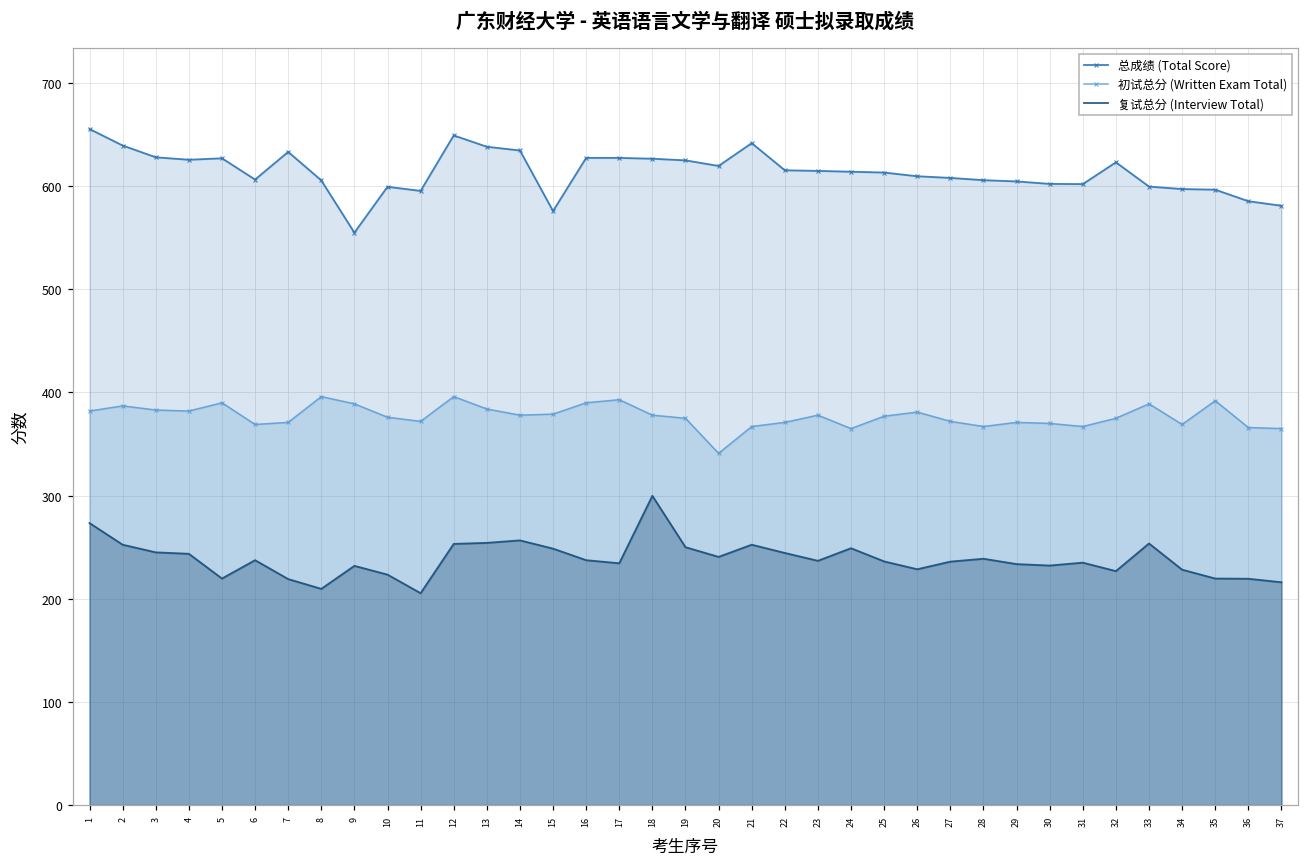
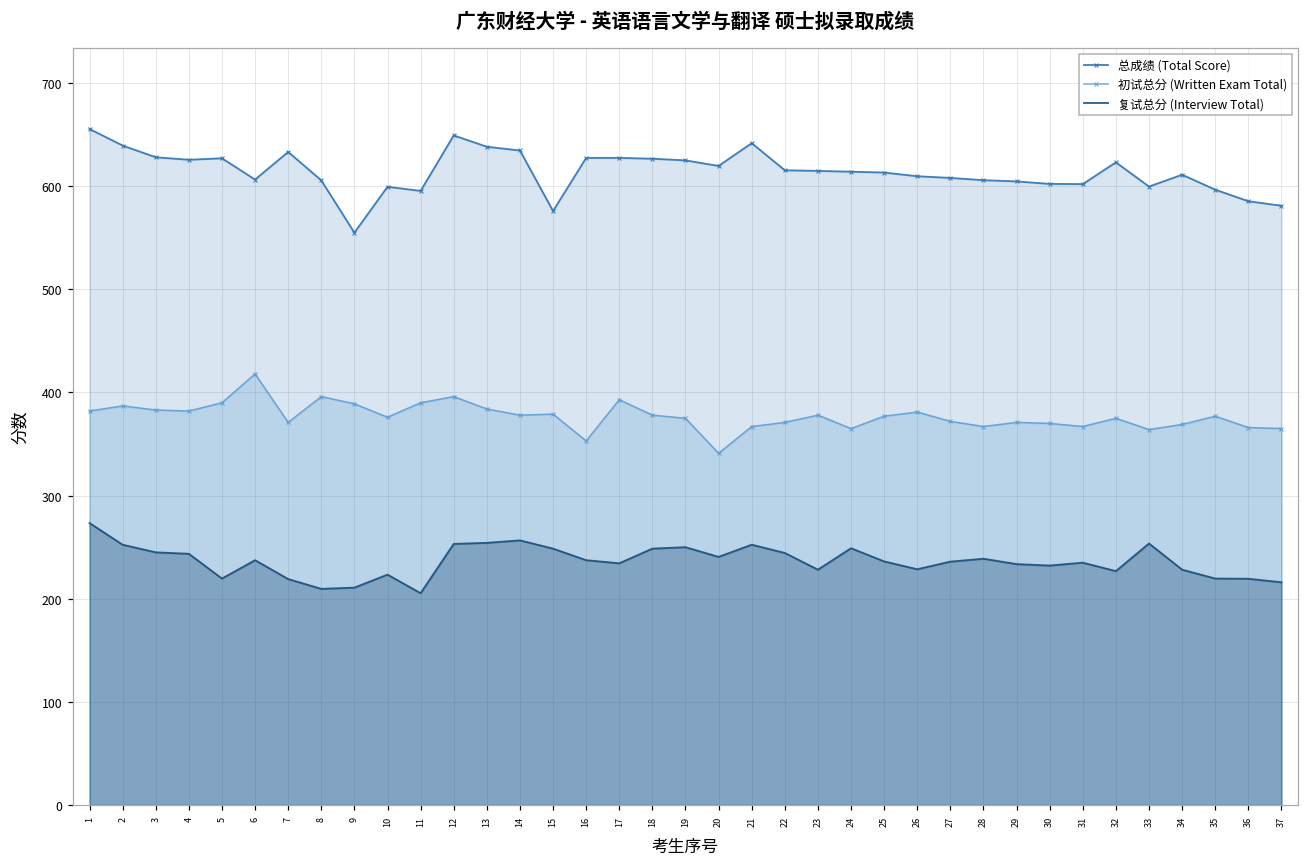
  {
    "总成绩 (Total Score)": {
      "1": 660,
      "2": 640,
      "3": 630,
      "4": 630,
      "5": 630,
      "6": 610,
      "7": 630,
      "8": 610,
      "9": 550,
      "10": 600,
      "11": 600,
      "12": 650,
      "13": 640,
      "14": 630,
      "15": 580,
      "16": 630,
      "17": 630,
      "18": 630,
      "19": 630,
      "20": 620,
      "21": 640,
      "22": 620,
      "23": 610,
      "24": 610,
      "25": 610,
      "26": 610,
      "27": 610,
      "28": 610,
      "29": 600,
      "30": 600,
      "31": 600,
      "32": 620,
      "33": 600,
-     "34": 600,
+     "34": 610,
      "35": 600,
      "36": 590,
      "37": 580
    },
    "初试总分 (Written Exam Total)": {
      "1": 380,
      "2": 390,
      "3": 380,
      "4": 380,
      "5": 390,
-     "6": 370,
+     "6": 420,
      "7": 370,
      "8": 400,
      "9": 390,
      "10": 380,
-     "11": 370,
+     "11": 390,
      "12": 400,
      "13": 380,
      "14": 380,
      "15": 380,
-     "16": 390,
+     "16": 350,
      "17": 390,
      "18": 380,
      "19": 380,
      "20": 340,
      "21": 370,
      "22": 370,
      "23": 380,
      "24": 370,
      "25": 380,
      "26": 380,
      "27": 370,
      "28": 370,
      "29": 370,
      "30": 370,
      "31": 370,
      "32": 380,
-     "33": 390,
+     "33": 360,
      "34": 370,
-     "35": 390,
+     "35": 380,
      "36": 370,
      "37": 370
    },
    "复试总分 (Interview Total)": {
      "1": 270,
      "2": 250,
      "3": 250,
      "4": 240,
      "5": 220,
      "6": 240,
      "7": 220,
      "8": 210,
-     "9": 230,
+     "9": 210,
      "10": 220,
      "11": 210,
      "12": 250,
      "13": 250,
      "14": 260,
      "15": 250,
      "16": 240,
      "17": 230,
-     "18": 300,
+     "18": 250,
      "19": 250,
      "20": 240,
      "21": 250,
      "22": 240,
-     "23": 240,
+     "23": 230,
      "24": 250,
      "25": 240,
      "26": 230,
      "27": 240,
      "28": 240,
      "29": 230,
      "30": 230,
      "31": 240,
      "32": 230,
      "33": 250,
      "34": 230,
      "35": 220,
      "36": 220,
      "37": 220
    }
  }
